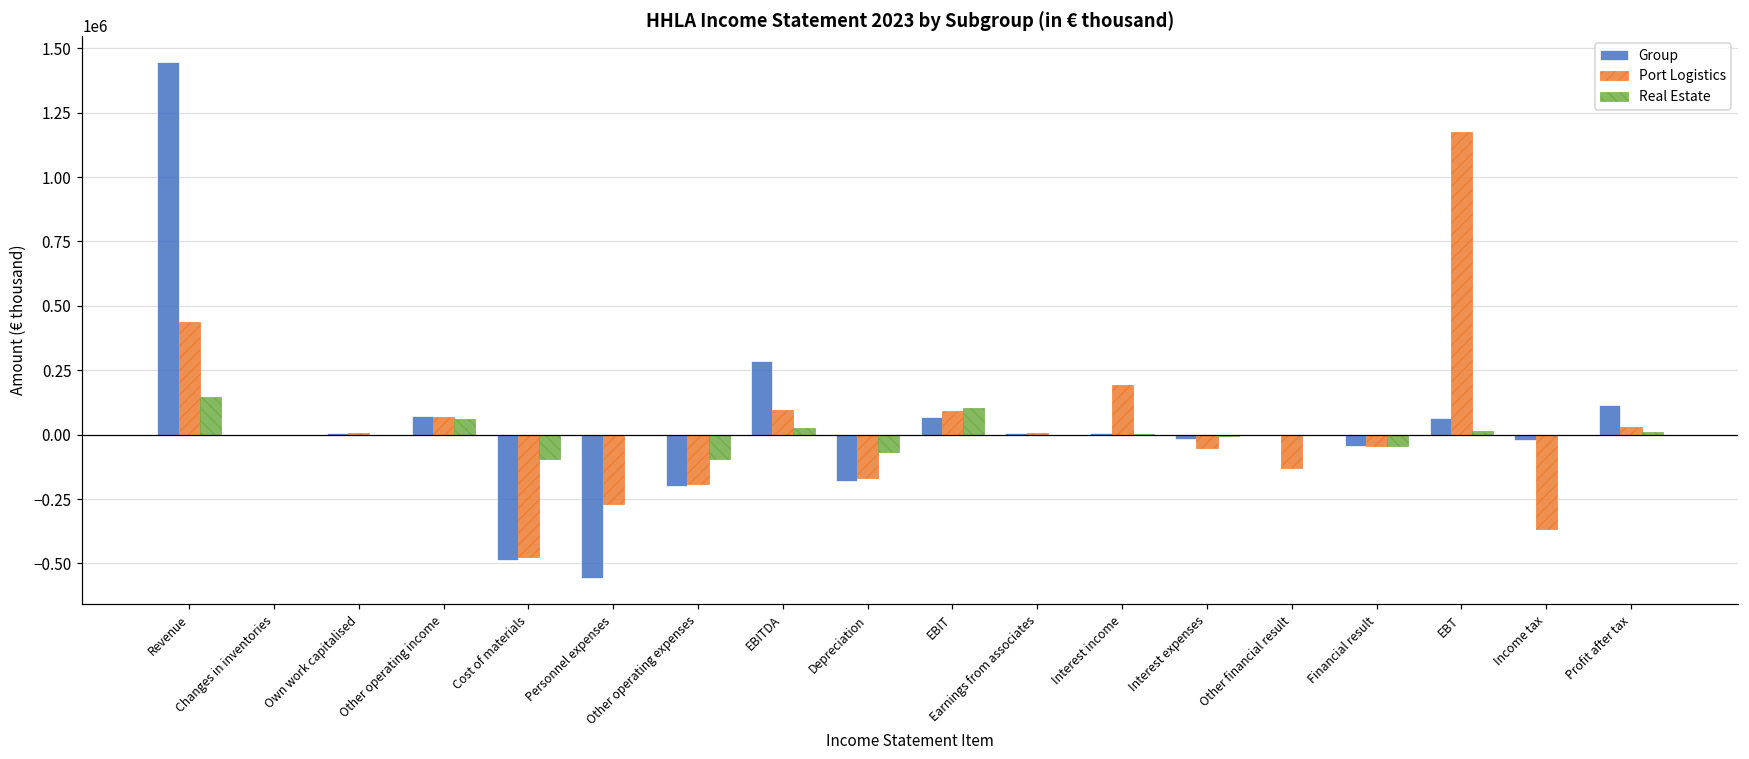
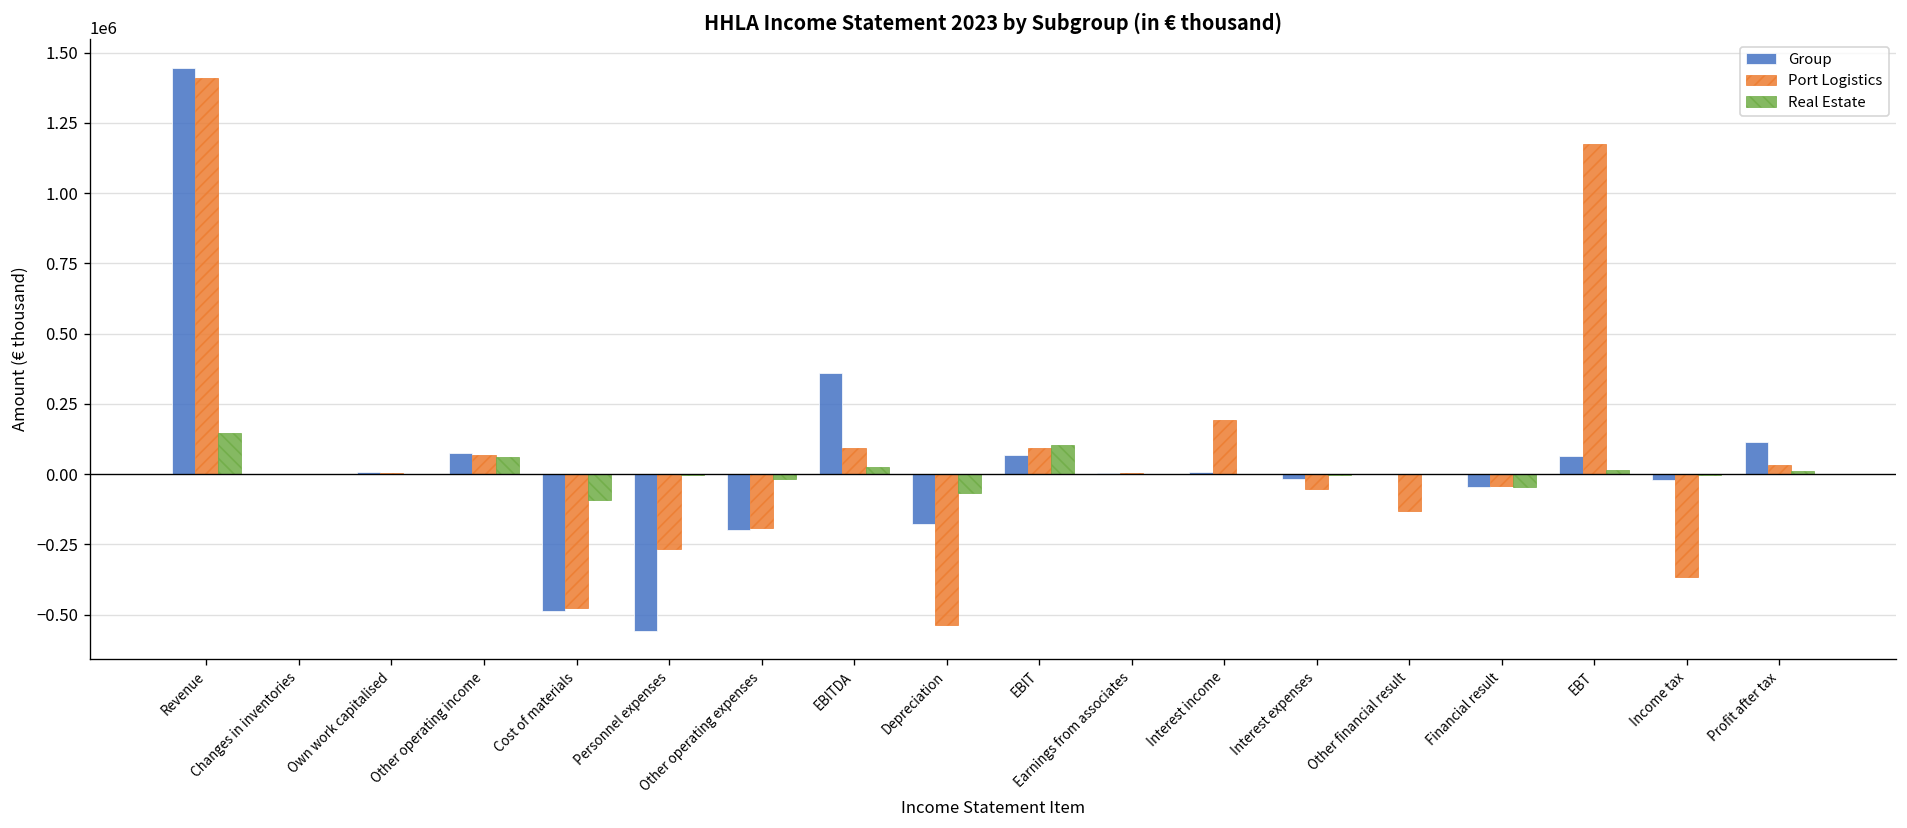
  {
    "Group": {
      "Revenue": 1450000,
      "Other operating income": 70000,
      "Cost of materials": -490000,
      "Personnel expenses": -560000,
      "Other operating expenses": -200000,
-     "EBITDA": 290000,
+     "EBITDA": 360000,
      "Depreciation": -180000,
      "EBIT": 70000,
      "Interest expenses": -20000,
      "Financial result": -50000,
      "EBT": 60000,
      "Income tax": -20000,
      "Profit after tax": 110000
    },
    "Port Logistics": {
-     "Revenue": 440000,
+     "Revenue": 1410000,
      "Other operating income": 70000,
      "Cost of materials": -480000,
      "Personnel expenses": -270000,
      "Other operating expenses": -190000,
      "EBITDA": 90000,
-     "Depreciation": -170000,
+     "Depreciation": -540000,
      "EBIT": 90000,
      "Interest income": 190000,
      "Interest expenses": -50000,
      "Other financial result": -130000,
      "Financial result": -40000,
      "EBT": 1170000,
      "Income tax": -370000,
      "Profit after tax": 30000
    },
    "Real Estate": {
      "Revenue": 150000,
      "Changes in inventories": 0,
      "Own work capitalised": 0,
      "Other operating income": 60000,
      "Cost of materials": -90000,
-     "Other operating expenses": -90000,
+     "Other operating expenses": -20000,
      "EBITDA": 30000,
      "Depreciation": -70000,
      "EBIT": 100000,
      "Earnings from associates": 0,
      "Other financial result": 0,
      "Financial result": -50000,
      "EBT": 10000,
      "Profit after tax": 10000
    }
  }
